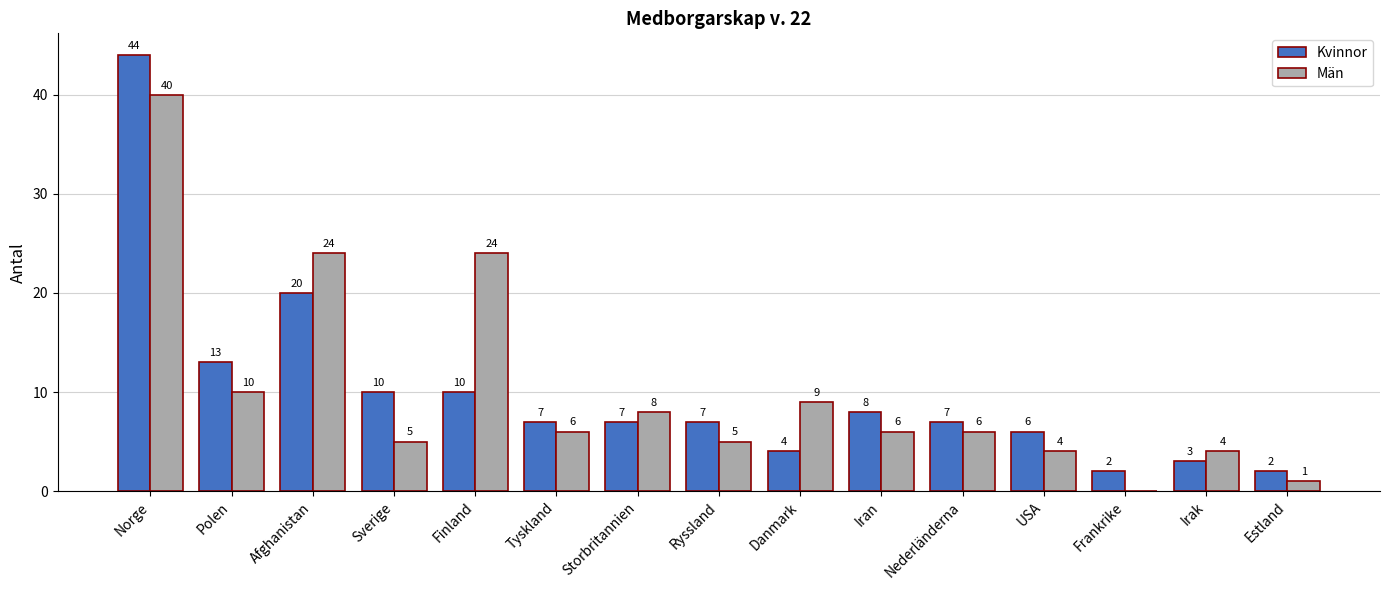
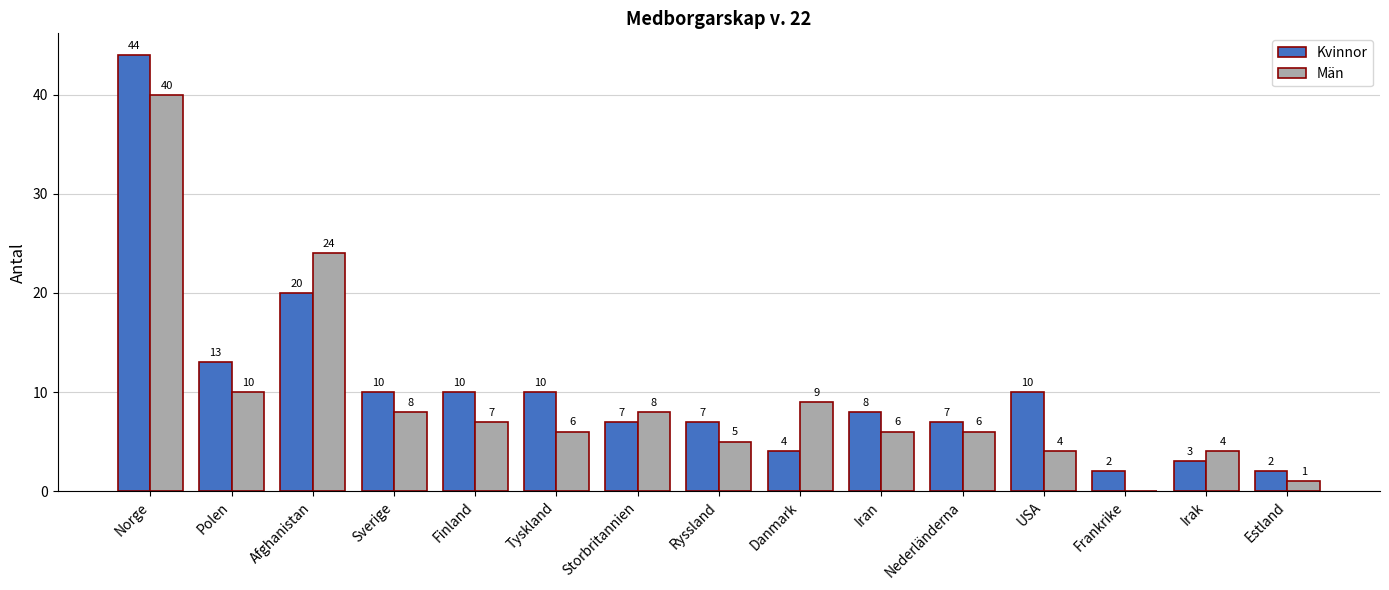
  {
    "Kvinnor": {
      "Norge": 44,
      "Polen": 13,
      "Afghanistan": 20,
      "Sverige": 10,
      "Finland": 10,
-     "Tyskland": 7,
+     "Tyskland": 10,
      "Storbritannien": 7,
      "Ryssland": 7,
      "Danmark": 4,
      "Iran": 8,
      "Nederländerna": 7,
-     "USA": 6,
+     "USA": 10,
      "Frankrike": 2,
      "Irak": 3,
      "Estland": 2
    },
    "Män": {
      "Norge": 40,
      "Polen": 10,
      "Afghanistan": 24,
-     "Sverige": 5,
-     "Finland": 24,
+     "Sverige": 8,
+     "Finland": 7,
      "Tyskland": 6,
      "Storbritannien": 8,
      "Ryssland": 5,
      "Danmark": 9,
      "Iran": 6,
      "Nederländerna": 6,
      "USA": 4,
      "Irak": 4,
      "Estland": 1
    }
  }
